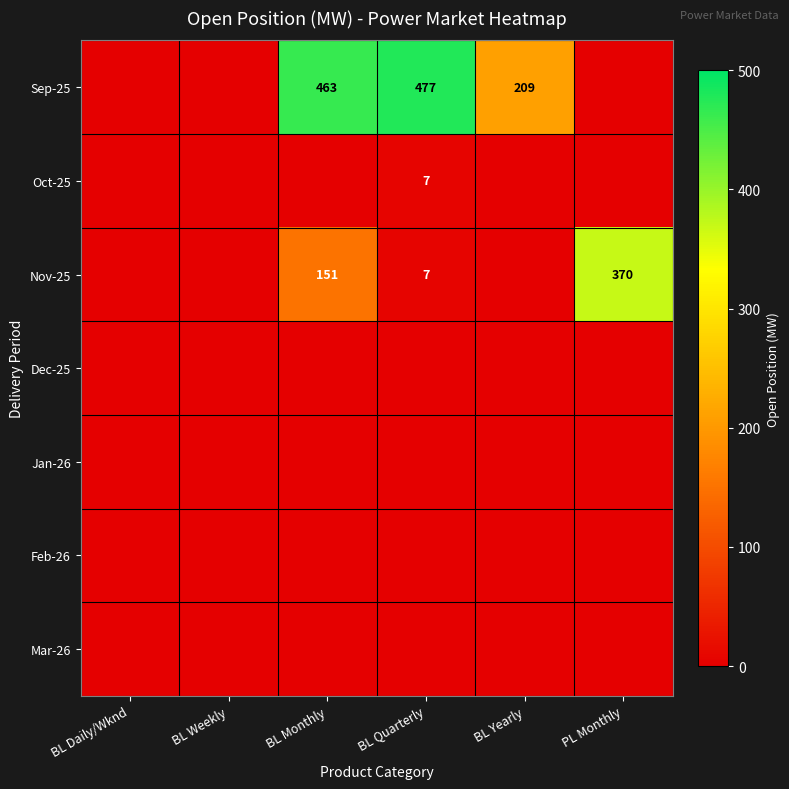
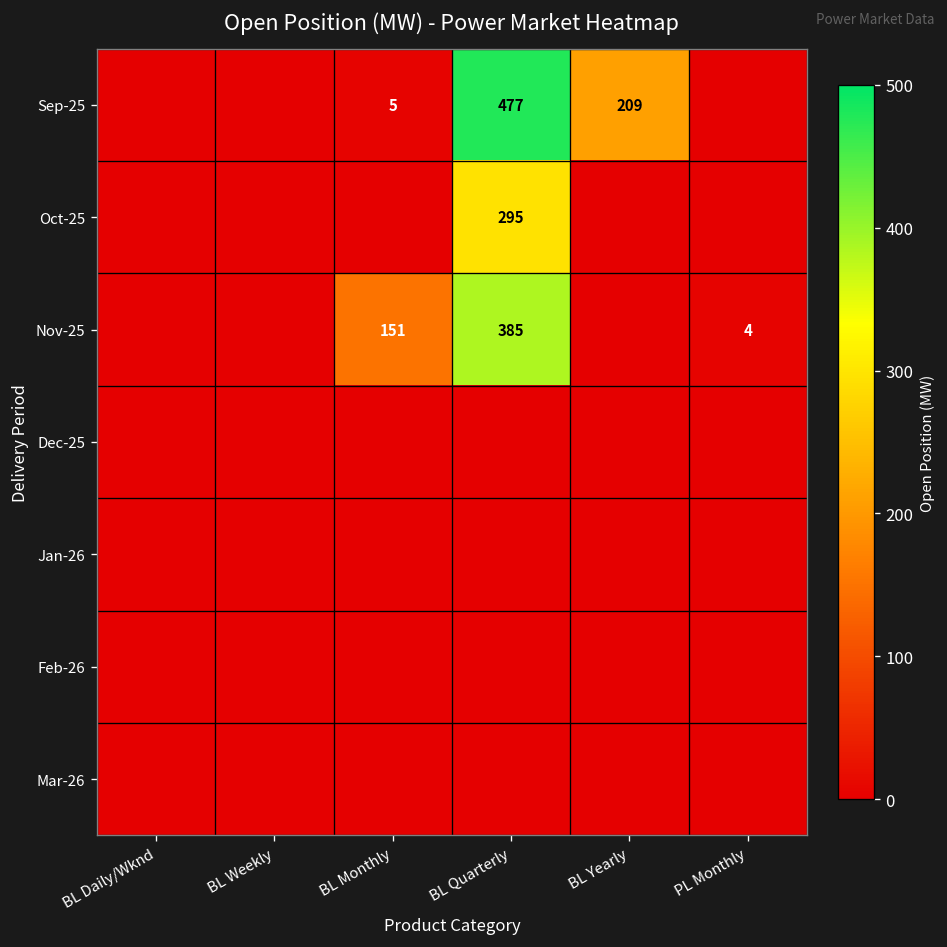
  {
    "Sep-25": {
-     "BL Monthly": 463,
+     "BL Monthly": 5,
      "BL Quarterly": 477,
      "BL Yearly": 209
    },
    "Oct-25": {
-     "BL Quarterly": 7
+     "BL Quarterly": 295
    },
    "Nov-25": {
      "BL Monthly": 151,
-     "BL Quarterly": 7,
-     "PL Monthly": 370
+     "BL Quarterly": 385,
+     "PL Monthly": 4
    }
  }
